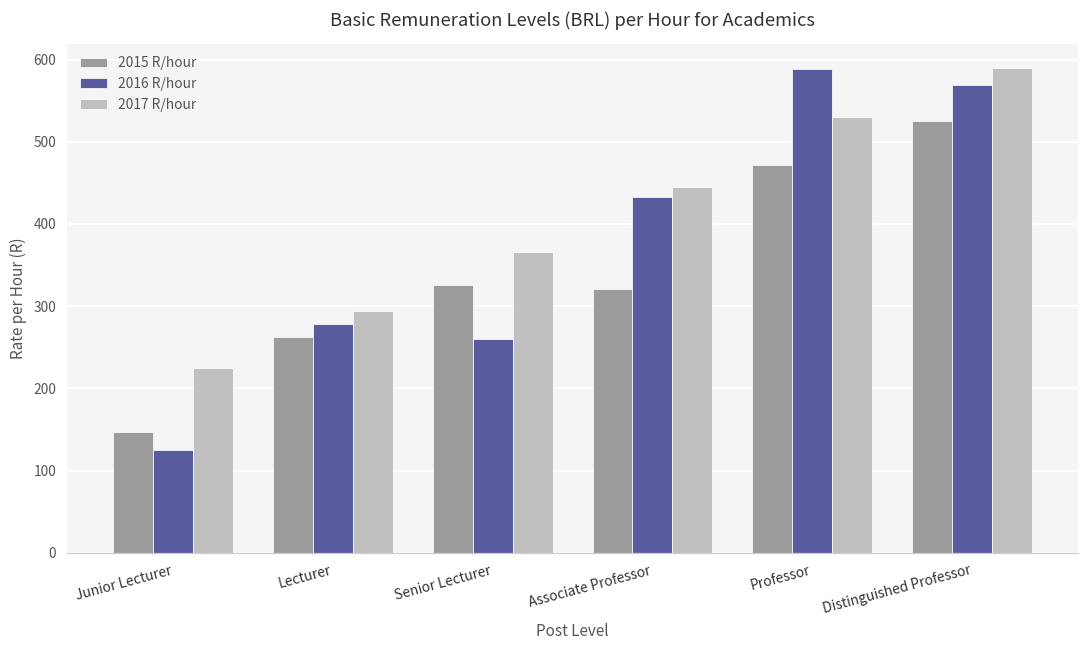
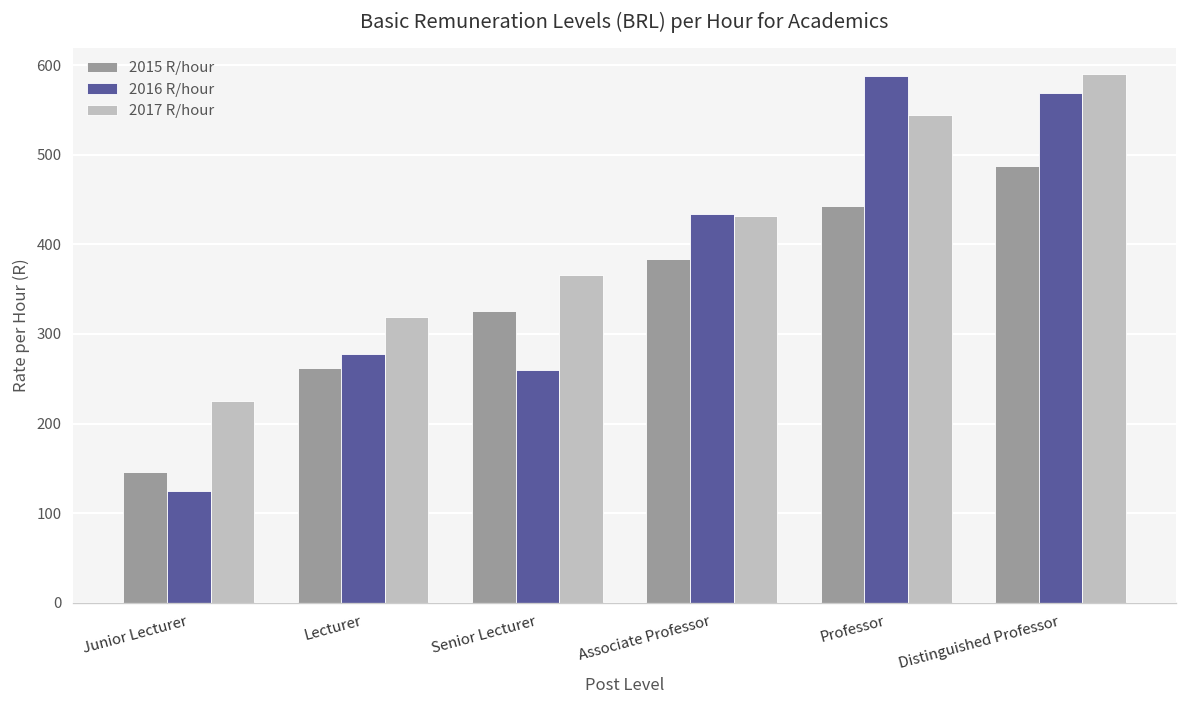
  {
    "2015 R/hour": {
      "Junior Lecturer": 150,
      "Lecturer": 260,
      "Senior Lecturer": 330,
-     "Associate Professor": 320,
-     "Professor": 470,
-     "Distinguished Professor": 520
+     "Associate Professor": 380,
+     "Professor": 440,
+     "Distinguished Professor": 490
    },
    "2016 R/hour": {
      "Junior Lecturer": 120,
      "Lecturer": 280,
      "Senior Lecturer": 260,
      "Associate Professor": 430,
      "Professor": 590,
      "Distinguished Professor": 570
    },
    "2017 R/hour": {
      "Junior Lecturer": 220,
-     "Lecturer": 290,
+     "Lecturer": 320,
      "Senior Lecturer": 370,
-     "Associate Professor": 450,
-     "Professor": 530,
+     "Associate Professor": 430,
+     "Professor": 540,
      "Distinguished Professor": 590
    }
  }
